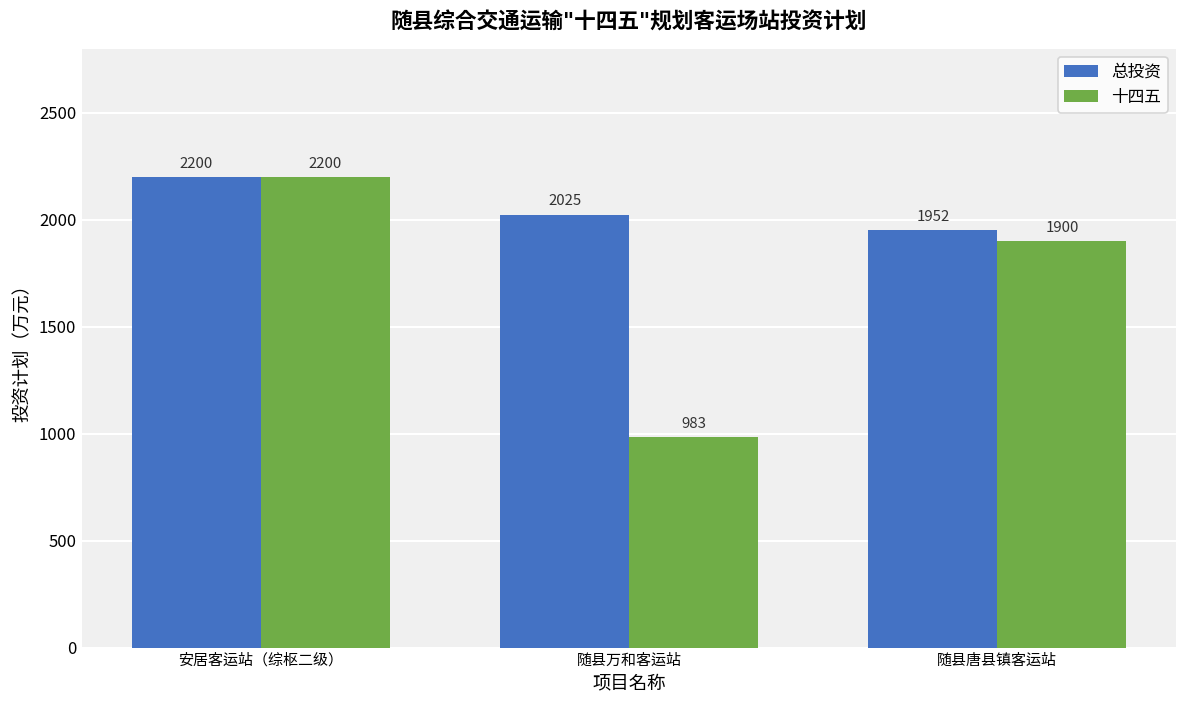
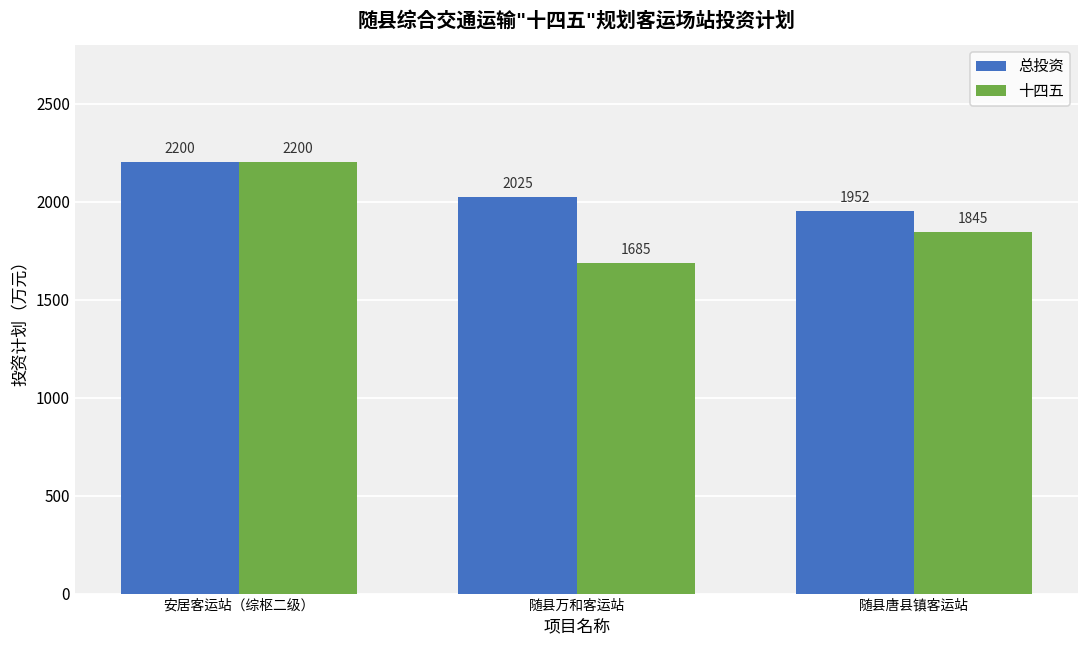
  {
    "总投资": {
      "安居客运站（综枢二级）": 2200,
      "随县万和客运站": 2025,
      "随县唐县镇客运站": 1952
    },
    "十四五": {
      "安居客运站（综枢二级）": 2200,
-     "随县万和客运站": 983,
-     "随县唐县镇客运站": 1900
+     "随县万和客运站": 1685,
+     "随县唐县镇客运站": 1845
    }
  }
